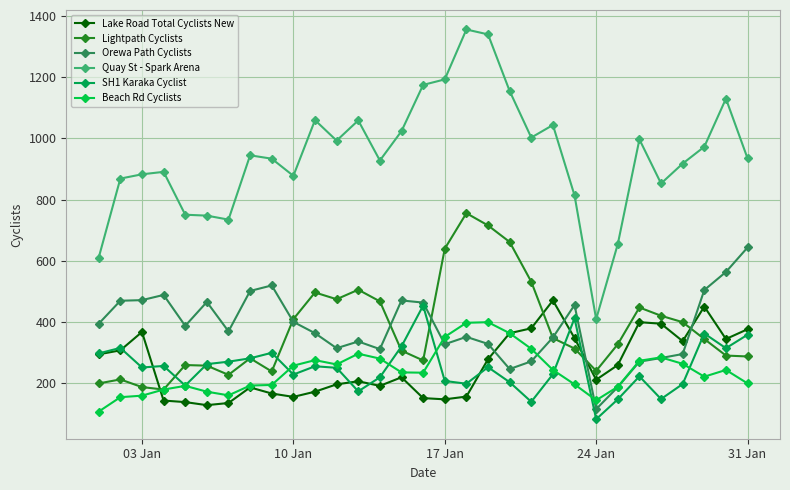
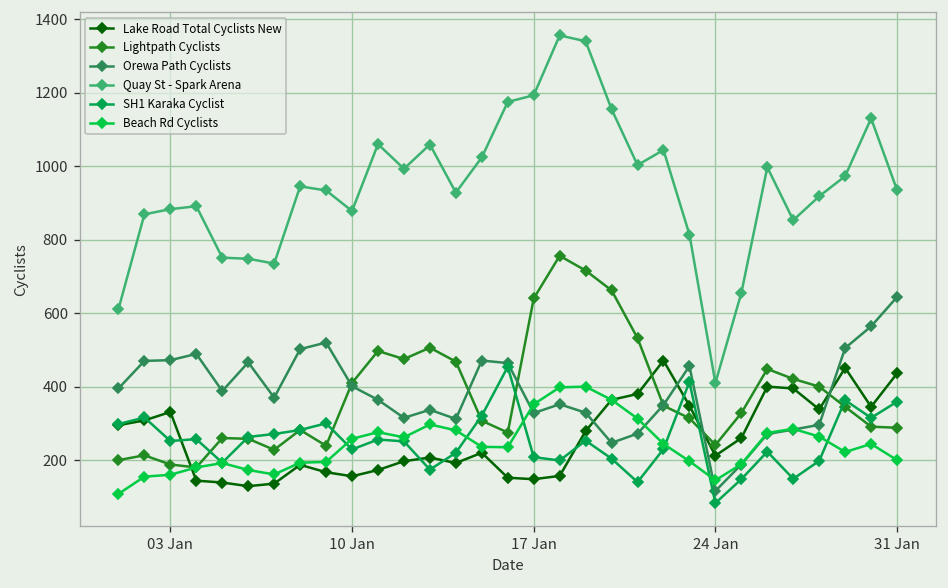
  {
    "Lake Road Total Cyclists New": {
-     "03 Jan": 370,
+     "03 Jan": 330,
      "10 Jan": 160,
      "17 Jan": 150,
      "24 Jan": 210,
-     "31 Jan": 380
+     "31 Jan": 440
    }
  }
